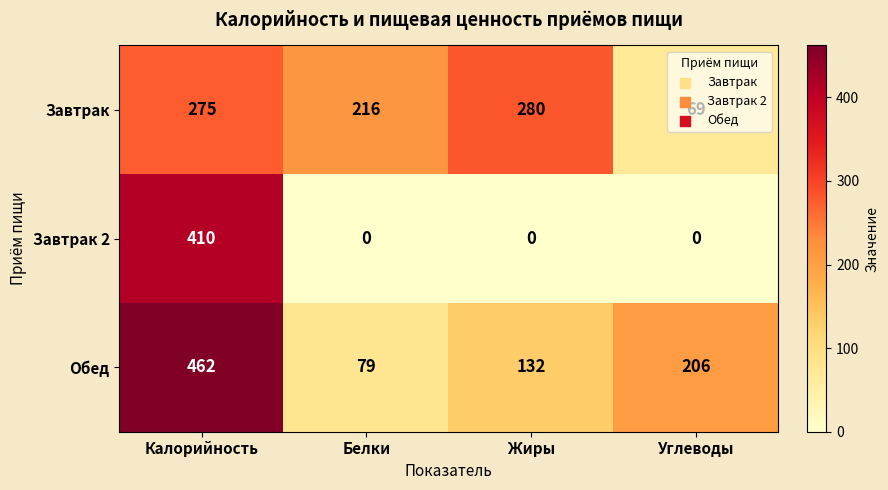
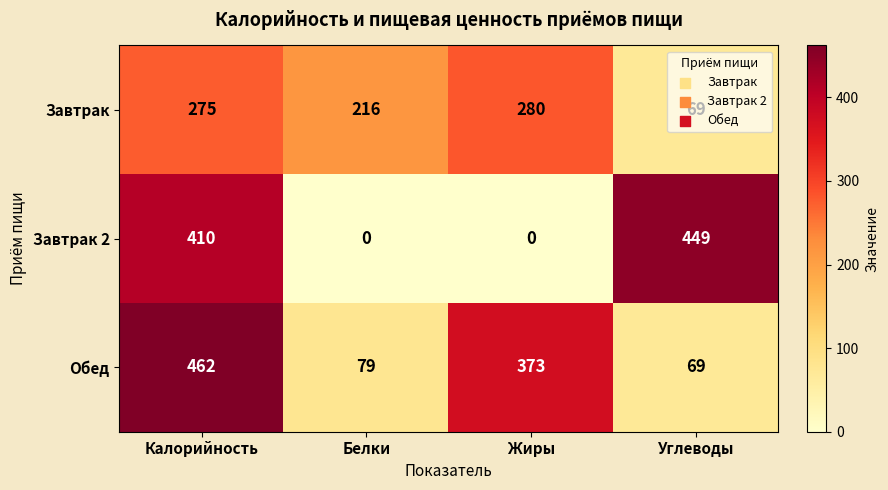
  {
    "Завтрак": {
      "Калорийность": 275,
      "Белки": 216,
      "Жиры": 280
    },
    "Завтрак 2": {
      "Калорийность": 410,
      "Белки": 0,
      "Жиры": 0,
-     "Углеводы": 0
+     "Углеводы": 449
    },
    "Обед": {
      "Калорийность": 462,
      "Белки": 79,
-     "Жиры": 132,
-     "Углеводы": 206
+     "Жиры": 373,
+     "Углеводы": 69
    }
  }
